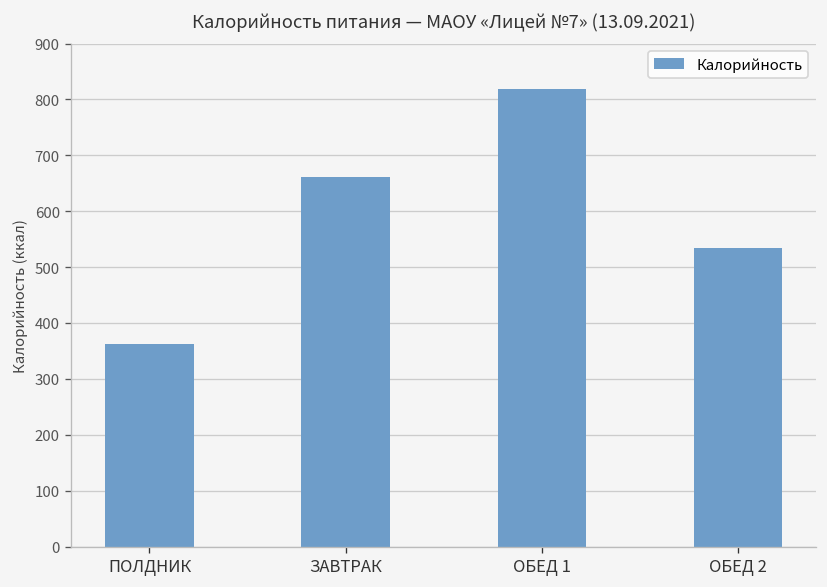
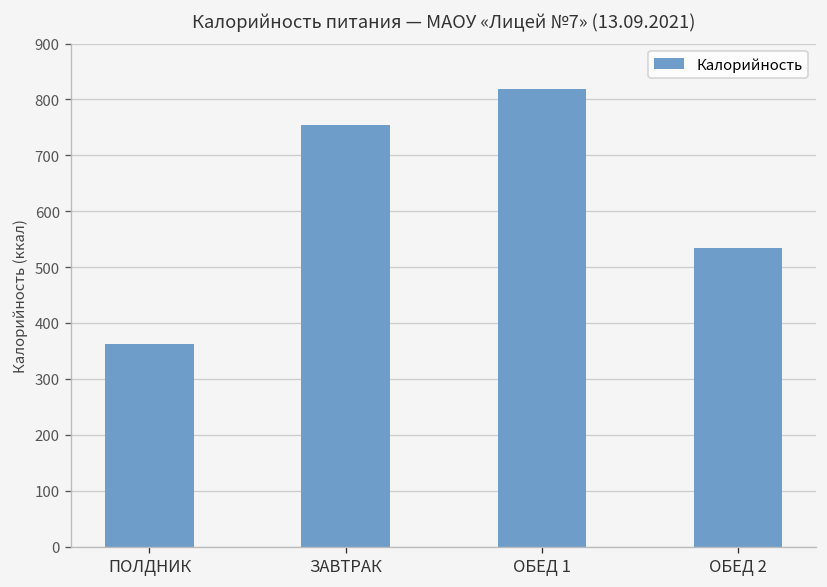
  {
    "ПОЛДНИК": 360,
-   "ЗАВТРАК": 660,
+   "ЗАВТРАК": 760,
    "ОБЕД 1": 820,
    "ОБЕД 2": 540
  }
